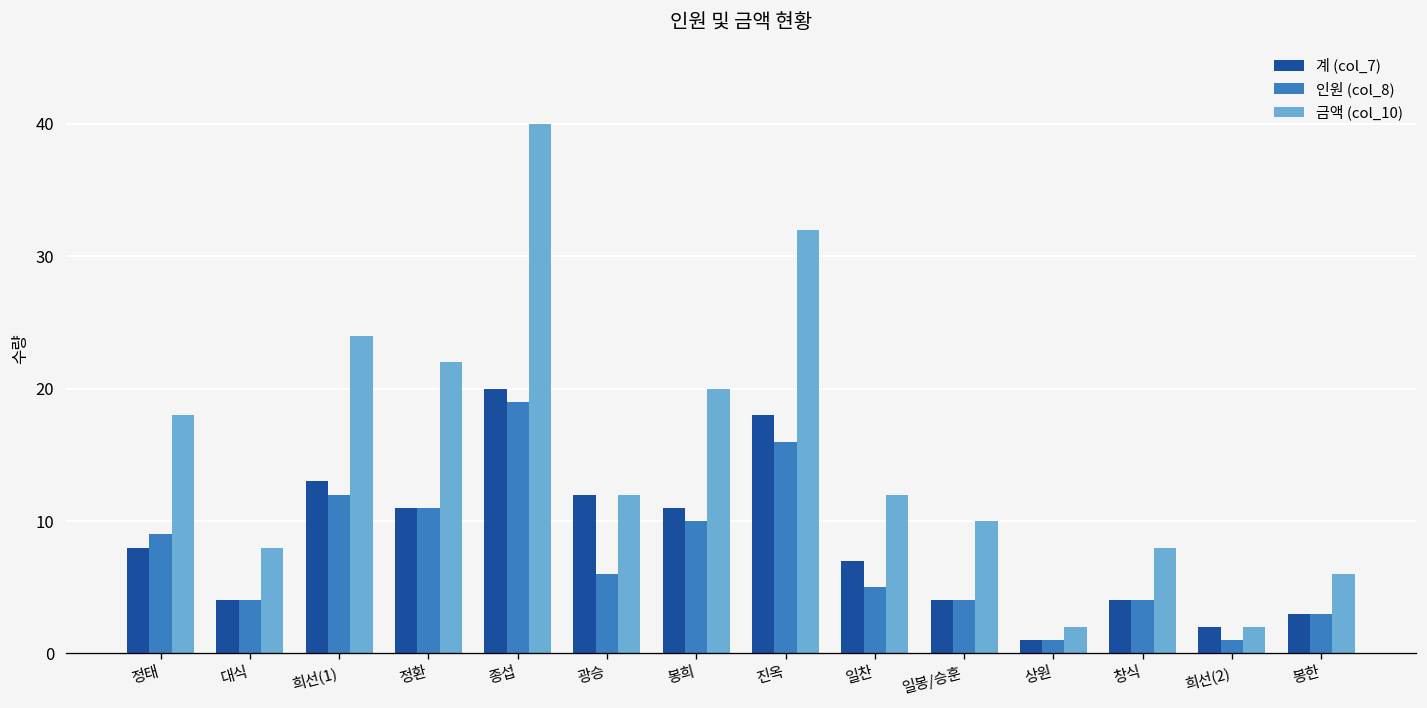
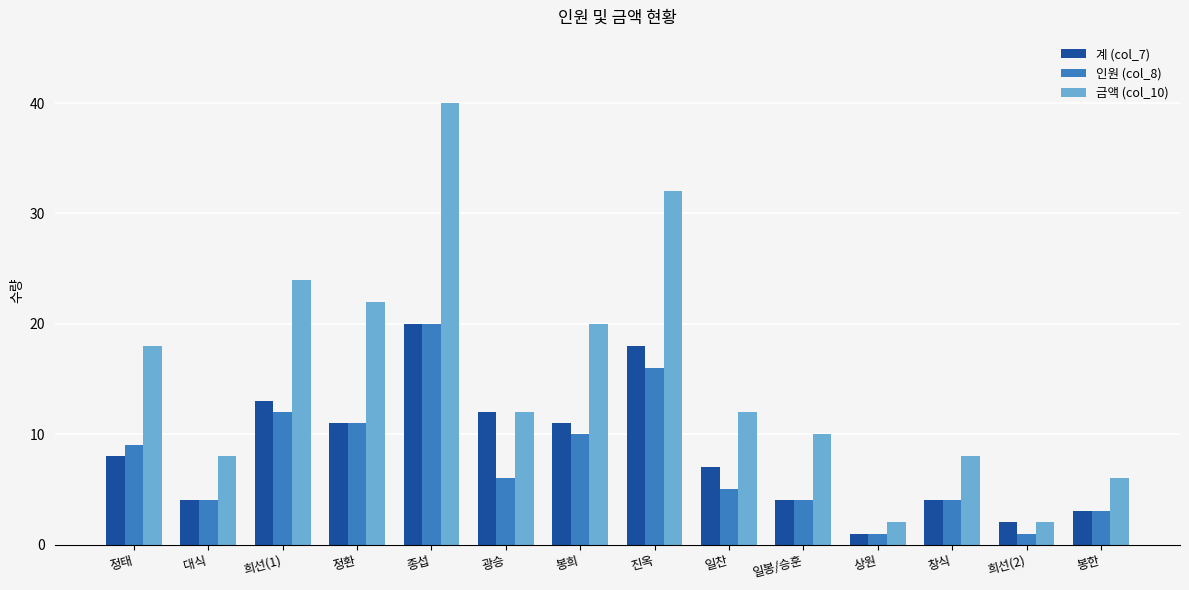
  {
    "계 (col_7)": {
      "정태": 8,
      "대식": 4,
      "희선(1)": 13,
      "정환": 11,
      "종섭": 20,
      "광승": 12,
      "봉희": 11,
      "진옥": 18,
      "일찬": 7,
      "일봉/승훈": 4,
      "상원": 1,
      "창식": 4,
      "희선(2)": 2,
      "봉한": 3
    },
    "인원 (col_8)": {
      "정태": 9,
      "대식": 4,
      "희선(1)": 12,
      "정환": 11,
-     "종섭": 19,
+     "종섭": 20,
      "광승": 6,
      "봉희": 10,
      "진옥": 16,
      "일찬": 5,
      "일봉/승훈": 4,
      "상원": 1,
      "창식": 4,
      "희선(2)": 1,
      "봉한": 3
    },
    "금액 (col_10)": {
      "정태": 18,
      "대식": 8,
      "희선(1)": 24,
      "정환": 22,
      "종섭": 40,
      "광승": 12,
      "봉희": 20,
      "진옥": 32,
      "일찬": 12,
      "일봉/승훈": 10,
      "상원": 2,
      "창식": 8,
      "희선(2)": 2,
      "봉한": 6
    }
  }
